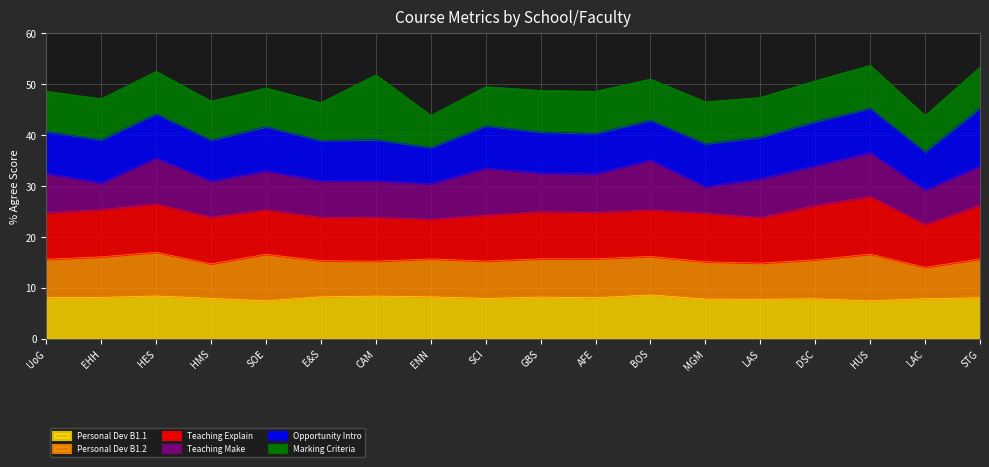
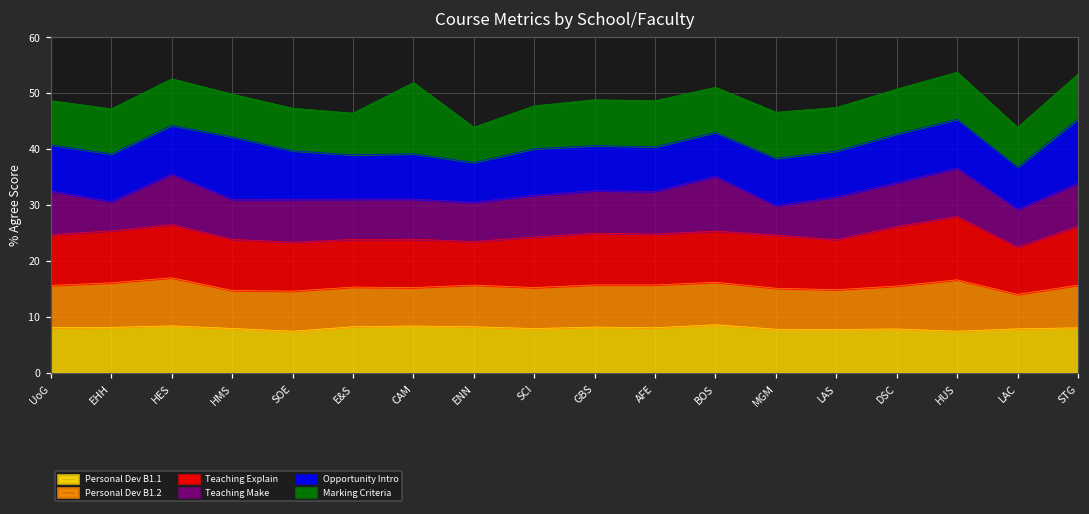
  {
    "Personal Dev B1.1": {
      "UoG": 8,
      "EHH": 8,
      "HES": 8,
      "HMS": 8,
      "SOE": 7,
      "E&S": 8,
      "CAM": 8,
      "ENN": 8,
      "SCI": 8,
      "GBS": 8,
      "AFE": 8,
      "BOS": 9,
      "MGM": 8,
      "LAS": 8,
      "DSC": 8,
      "HUS": 7,
      "LAC": 8,
      "STG": 8
    },
    "Personal Dev B1.2": {
      "UoG": 8,
      "EHH": 8,
      "HES": 9,
      "HMS": 7,
-     "SOE": 9,
+     "SOE": 7,
      "E&S": 7,
      "CAM": 7,
      "ENN": 7,
      "SCI": 7,
      "GBS": 8,
      "AFE": 8,
      "BOS": 8,
      "MGM": 7,
      "LAS": 7,
      "DSC": 8,
      "HUS": 9,
      "LAC": 6,
      "STG": 8
    },
    "Teaching Explain": {
      "UoG": 9,
      "EHH": 9,
      "HES": 10,
      "HMS": 9,
      "SOE": 9,
      "E&S": 9,
      "CAM": 9,
      "ENN": 8,
      "SCI": 9,
      "GBS": 9,
      "AFE": 9,
      "BOS": 9,
      "MGM": 10,
      "LAS": 9,
      "DSC": 11,
      "HUS": 11,
      "LAC": 8,
      "STG": 11
    },
    "Teaching Make": {
      "UoG": 8,
      "EHH": 5,
      "HES": 9,
      "HMS": 7,
      "SOE": 8,
      "E&S": 7,
      "CAM": 7,
      "ENN": 7,
-     "SCI": 9,
+     "SCI": 7,
      "GBS": 8,
      "AFE": 8,
      "BOS": 10,
      "MGM": 5,
      "LAS": 8,
      "DSC": 8,
      "HUS": 9,
      "LAC": 7,
      "STG": 8
    },
    "Opportunity Intro": {
      "UoG": 8,
      "EHH": 9,
      "HES": 9,
-     "HMS": 8,
+     "HMS": 11,
      "SOE": 9,
      "E&S": 8,
      "CAM": 8,
      "ENN": 7,
      "SCI": 8,
      "GBS": 8,
      "AFE": 8,
      "BOS": 8,
      "MGM": 8,
      "LAS": 8,
      "DSC": 9,
      "HUS": 9,
      "LAC": 8,
      "STG": 11
    },
    "Marking Criteria": {
      "UoG": 8,
      "EHH": 8,
      "HES": 8,
      "HMS": 8,
      "SOE": 8,
      "E&S": 7,
      "CAM": 13,
      "ENN": 6,
      "SCI": 8,
      "GBS": 8,
      "AFE": 8,
      "BOS": 8,
      "MGM": 8,
      "LAS": 8,
      "DSC": 8,
      "HUS": 8,
      "LAC": 7,
      "STG": 8
    }
  }
